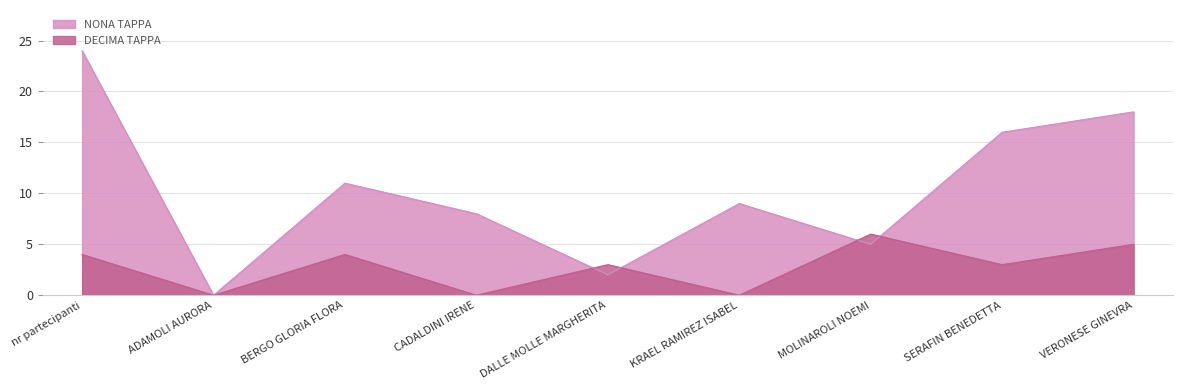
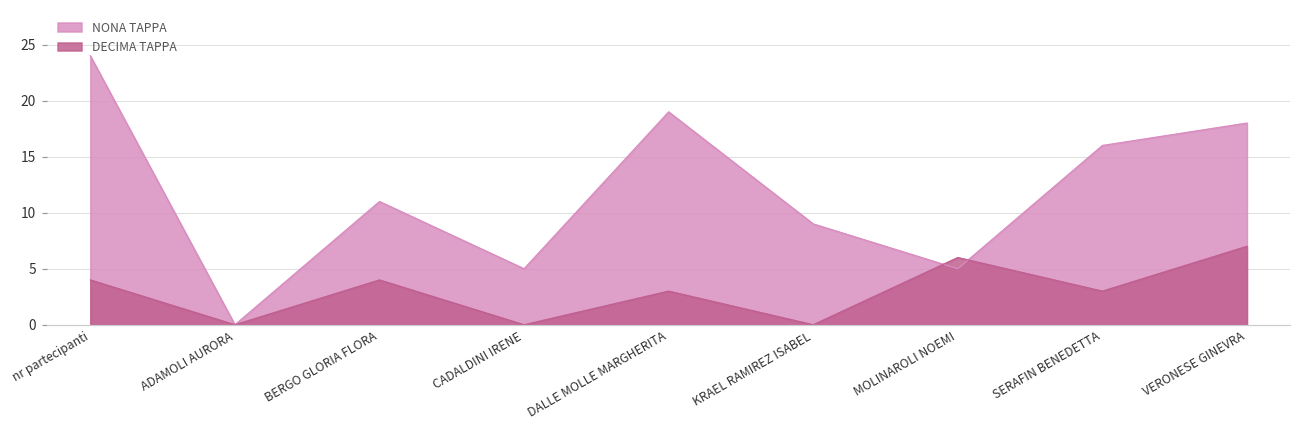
  {
    "NONA TAPPA": {
      "nr partecipanti": 24,
      "BERGO GLORIA FLORA": 11,
-     "CADALDINI IRENE": 8,
-     "DALLE MOLLE MARGHERITA": 2,
+     "CADALDINI IRENE": 5,
+     "DALLE MOLLE MARGHERITA": 19,
      "KRAEL RAMIREZ ISABEL": 9,
      "MOLINAROLI NOEMI": 5,
      "SERAFIN BENEDETTA": 16,
      "VERONESE GINEVRA": 18
    },
    "DECIMA TAPPA": {
      "nr partecipanti": 4,
      "BERGO GLORIA FLORA": 4,
      "CADALDINI IRENE": 0,
      "DALLE MOLLE MARGHERITA": 3,
      "KRAEL RAMIREZ ISABEL": 0,
      "MOLINAROLI NOEMI": 6,
      "SERAFIN BENEDETTA": 3,
-     "VERONESE GINEVRA": 5
+     "VERONESE GINEVRA": 7
    }
  }
